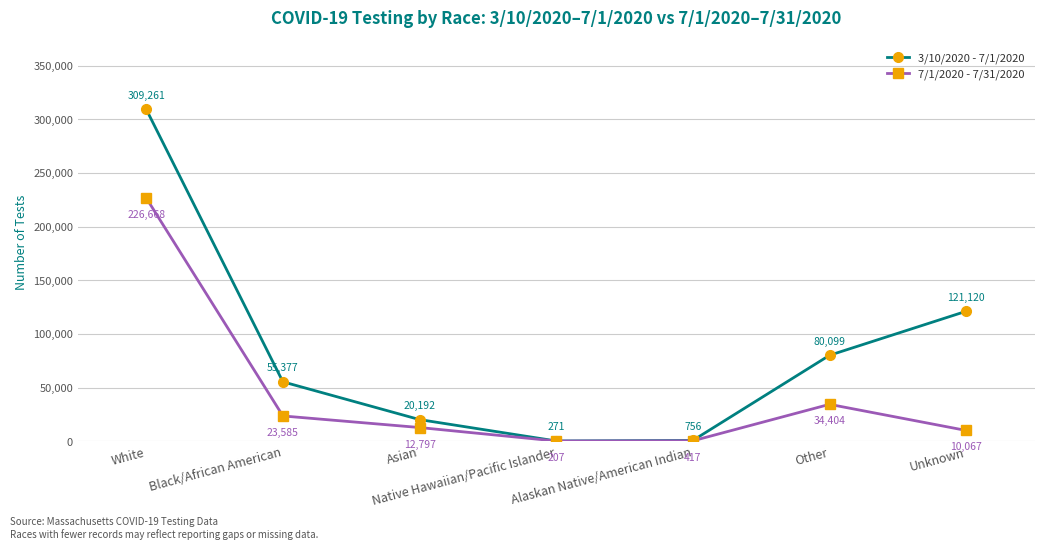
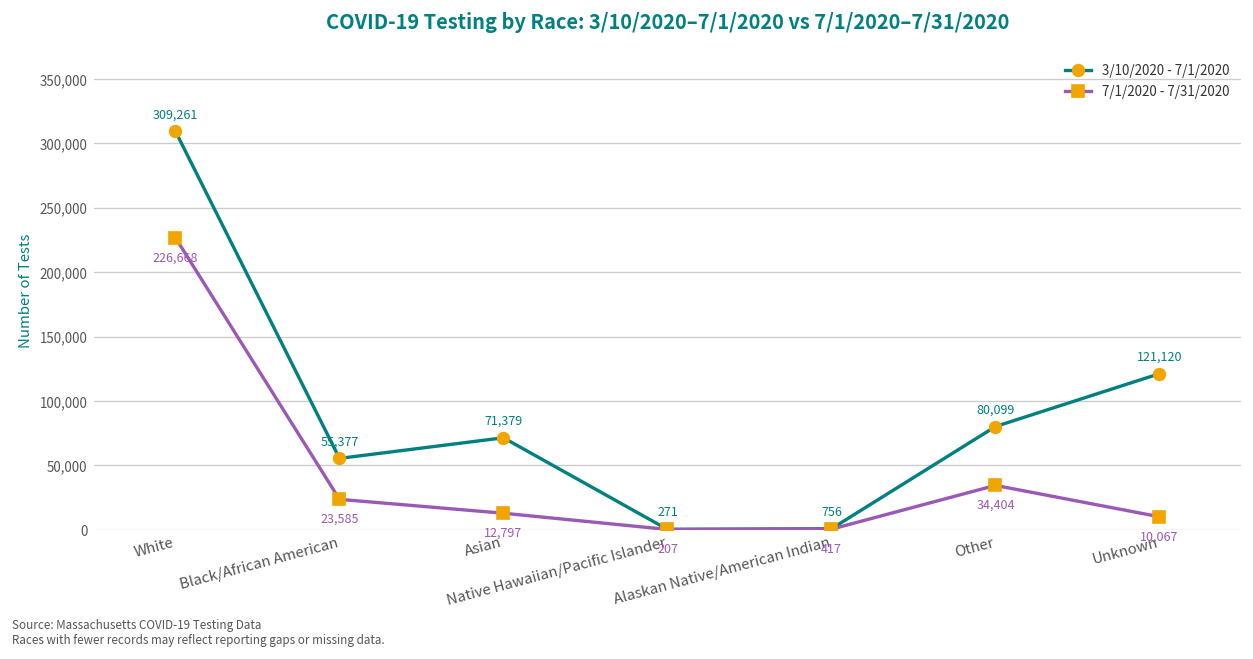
  {
    "3/10/2020 - 7/1/2020": {
      "White": "309,261",
      "Black/African American": "55,377",
-     "Asian": "20,192",
+     "Asian": "71,379",
      "Other": "80,099",
      "Unknown": "121,120"
    },
    "7/1/2020 - 7/31/2020": {
      "White": "226,668",
      "Black/African American": "23,585",
      "Asian": "12,797",
      "Other": "34,404",
      "Unknown": "10,067"
    }
  }
